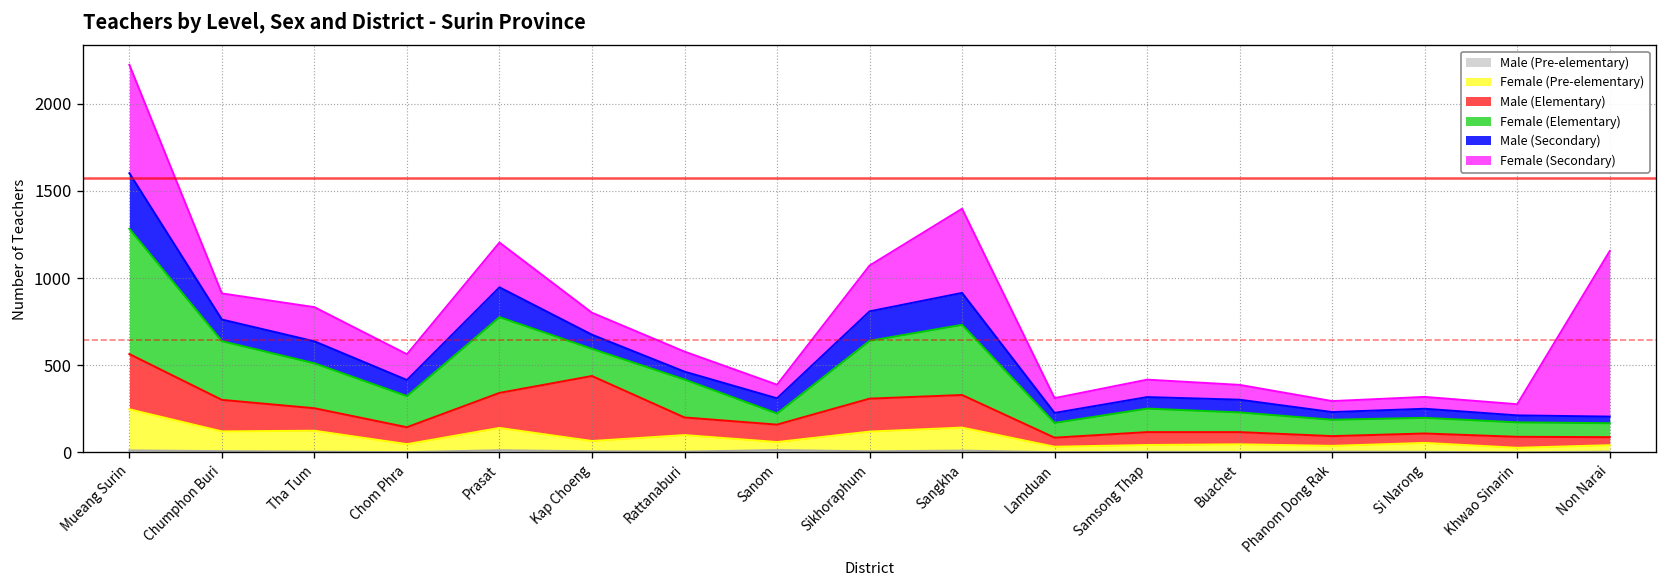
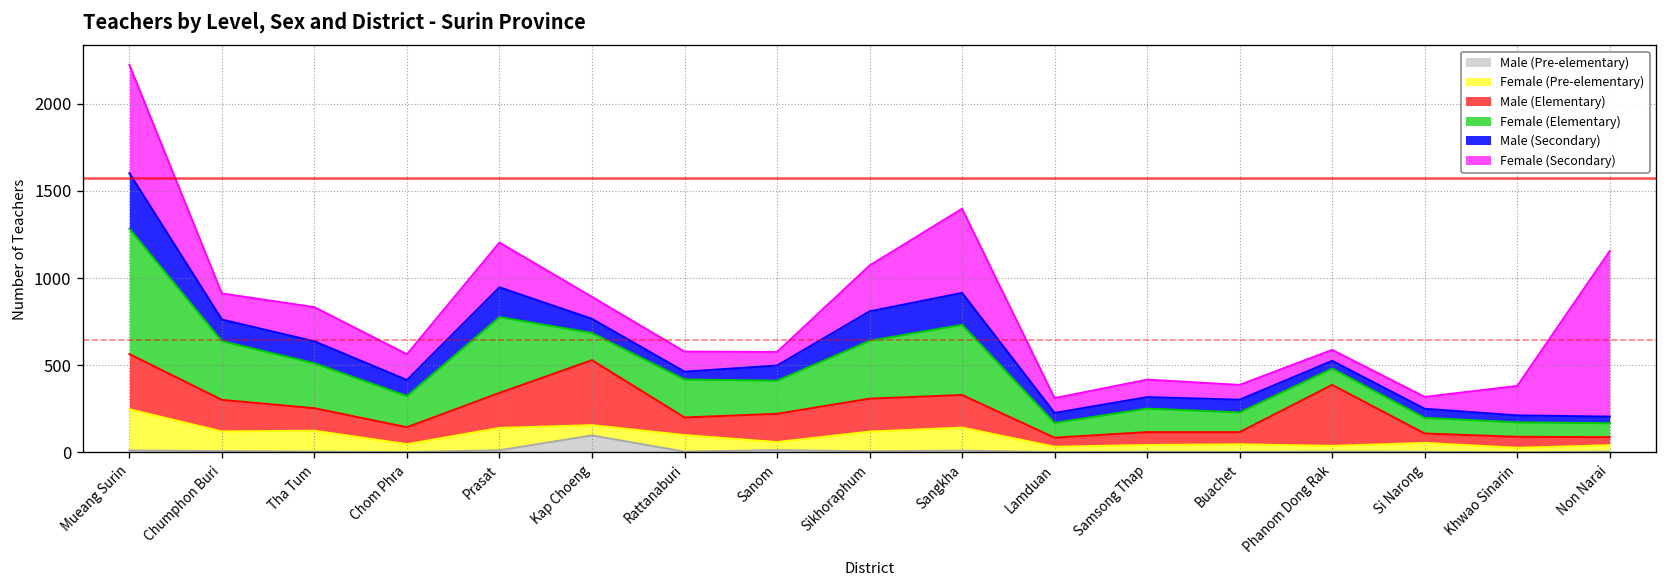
  {
    "Male (Pre-elementary)": {
      "Mueang Surin": 10,
      "Chumphon Buri": 10,
      "Tha Tum": 0,
      "Chom Phra": 0,
      "Prasat": 10,
-     "Kap Choeng": 10,
+     "Kap Choeng": 100,
      "Rattanaburi": 0,
      "Sanom": 10,
      "Sikhoraphum": 10,
      "Sangkha": 10,
      "Lamduan": 0,
      "Samsong Thap": 0,
      "Buachet": 0,
      "Phanom Dong Rak": 0,
      "Si Narong": 0,
      "Khwao Sinarin": 0,
      "Non Narai": 0
    },
    "Female (Pre-elementary)": {
      "Mueang Surin": 240,
      "Chumphon Buri": 110,
      "Tha Tum": 120,
      "Chom Phra": 50,
      "Prasat": 130,
      "Kap Choeng": 60,
      "Rattanaburi": 100,
      "Sanom": 50,
      "Sikhoraphum": 110,
      "Sangkha": 130,
      "Lamduan": 30,
      "Samsong Thap": 40,
      "Buachet": 40,
      "Phanom Dong Rak": 30,
      "Si Narong": 50,
      "Khwao Sinarin": 30,
      "Non Narai": 40
    },
    "Male (Elementary)": {
      "Mueang Surin": 320,
      "Chumphon Buri": 180,
      "Tha Tum": 130,
      "Chom Phra": 100,
      "Prasat": 200,
      "Kap Choeng": 370,
      "Rattanaburi": 100,
-     "Sanom": 100,
+     "Sanom": 160,
      "Sikhoraphum": 190,
      "Sangkha": 190,
      "Lamduan": 50,
      "Samsong Thap": 70,
      "Buachet": 70,
-     "Phanom Dong Rak": 60,
+     "Phanom Dong Rak": 350,
      "Si Narong": 50,
      "Khwao Sinarin": 60,
      "Non Narai": 50
    },
    "Female (Elementary)": {
      "Mueang Surin": 720,
      "Chumphon Buri": 340,
      "Tha Tum": 260,
      "Chom Phra": 180,
      "Prasat": 440,
      "Kap Choeng": 160,
      "Rattanaburi": 220,
-     "Sanom": 60,
+     "Sanom": 190,
      "Sikhoraphum": 330,
      "Sangkha": 400,
      "Lamduan": 90,
      "Samsong Thap": 140,
      "Buachet": 110,
      "Phanom Dong Rak": 90,
      "Si Narong": 90,
      "Khwao Sinarin": 80,
      "Non Narai": 80
    },
    "Male (Secondary)": {
      "Mueang Surin": 320,
      "Chumphon Buri": 120,
      "Tha Tum": 130,
      "Chom Phra": 90,
      "Prasat": 170,
      "Kap Choeng": 80,
      "Rattanaburi": 50,
      "Sanom": 90,
      "Sikhoraphum": 170,
      "Sangkha": 180,
      "Lamduan": 60,
      "Samsong Thap": 70,
      "Buachet": 70,
      "Phanom Dong Rak": 40,
      "Si Narong": 50,
      "Khwao Sinarin": 40,
      "Non Narai": 40
    },
    "Female (Secondary)": {
      "Mueang Surin": 620,
      "Chumphon Buri": 150,
      "Tha Tum": 200,
      "Chom Phra": 150,
      "Prasat": 260,
      "Kap Choeng": 130,
      "Rattanaburi": 120,
      "Sanom": 80,
      "Sikhoraphum": 260,
      "Sangkha": 480,
      "Lamduan": 90,
      "Samsong Thap": 100,
      "Buachet": 90,
      "Phanom Dong Rak": 60,
      "Si Narong": 70,
-     "Khwao Sinarin": 60,
+     "Khwao Sinarin": 170,
      "Non Narai": 950
    }
  }
